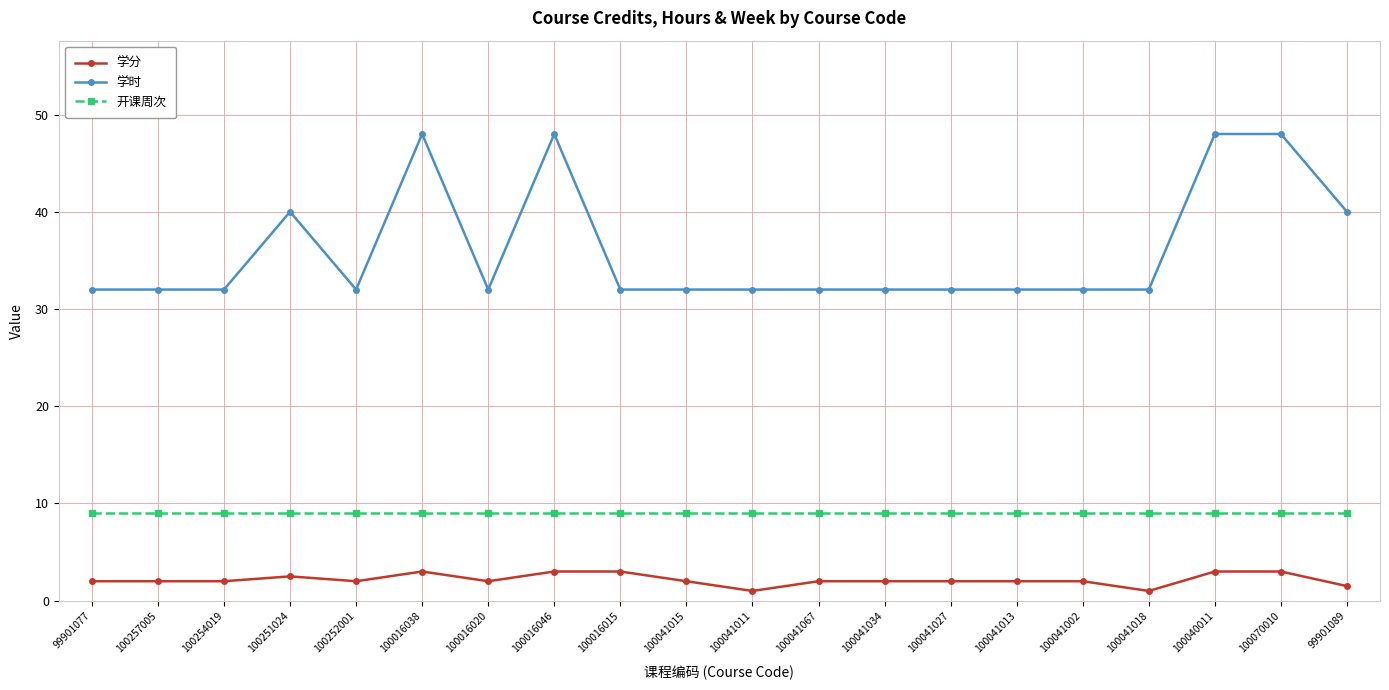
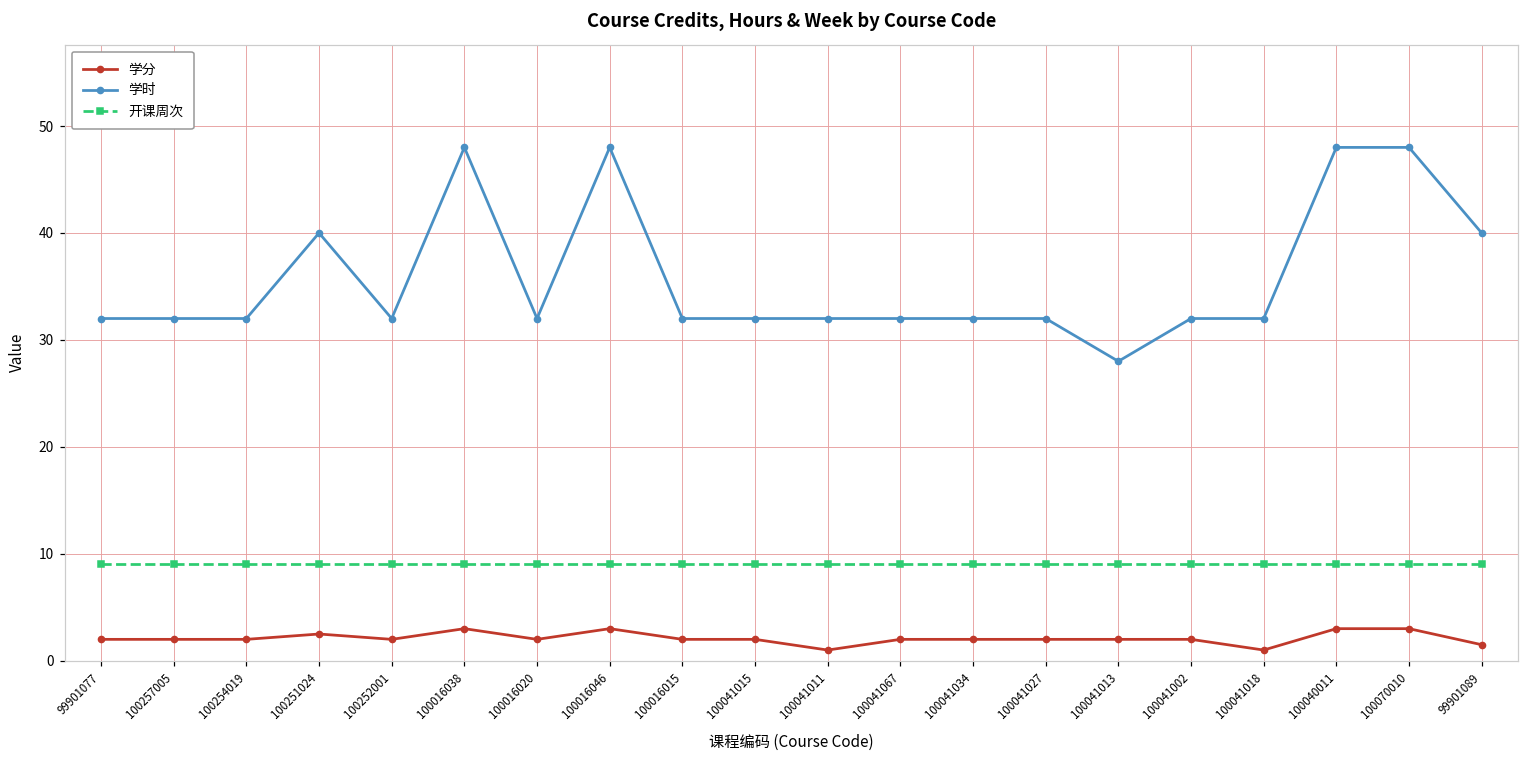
  {
    "学分": {
      "99901077": 2,
      "100257005": 2,
      "100254019": 2,
      "100251024": 3,
      "100252001": 2,
      "100016038": 3,
      "100016020": 2,
      "100016046": 3,
-     "100016015": 3,
+     "100016015": 2,
      "100041015": 2,
      "100041011": 1,
      "100041067": 2,
      "100041034": 2,
      "100041027": 2,
      "100041013": 2,
      "100041002": 2,
      "100041018": 1,
      "100040011": 3,
      "100070010": 3,
      "99901089": 2
    },
    "学时": {
      "99901077": 32,
      "100257005": 32,
      "100254019": 32,
      "100251024": 40,
      "100252001": 32,
      "100016038": 48,
      "100016020": 32,
      "100016046": 48,
      "100016015": 32,
      "100041015": 32,
      "100041011": 32,
      "100041067": 32,
      "100041034": 32,
      "100041027": 32,
-     "100041013": 32,
+     "100041013": 28,
      "100041002": 32,
      "100041018": 32,
      "100040011": 48,
      "100070010": 48,
      "99901089": 40
    },
    "开课周次": {
      "99901077": 9,
      "100257005": 9,
      "100254019": 9,
      "100251024": 9,
      "100252001": 9,
      "100016038": 9,
      "100016020": 9,
      "100016046": 9,
      "100016015": 9,
      "100041015": 9,
      "100041011": 9,
      "100041067": 9,
      "100041034": 9,
      "100041027": 9,
      "100041013": 9,
      "100041002": 9,
      "100041018": 9,
      "100040011": 9,
      "100070010": 9,
      "99901089": 9
    }
  }
